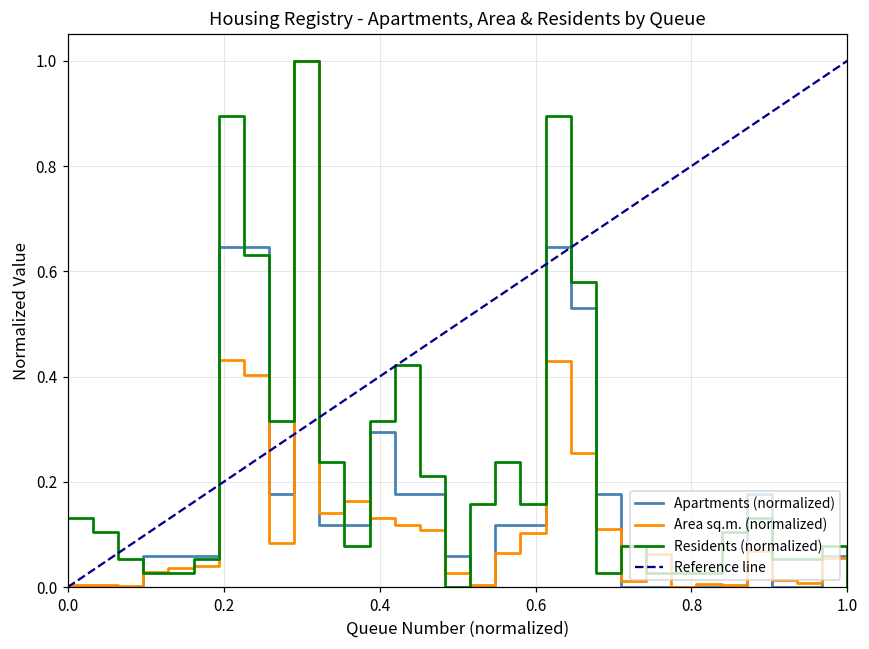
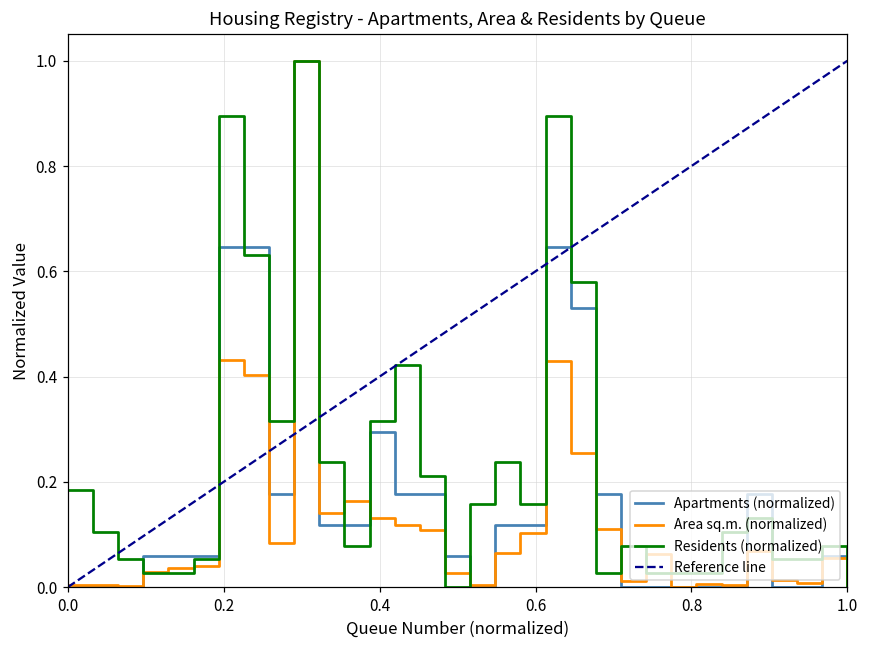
  {
    "Residents (normalized)": {
-     "0.0": 0.13
+     "0.0": 0.18
    },
    "Reference line": {
      "1.0": 1.00
    }
  }
